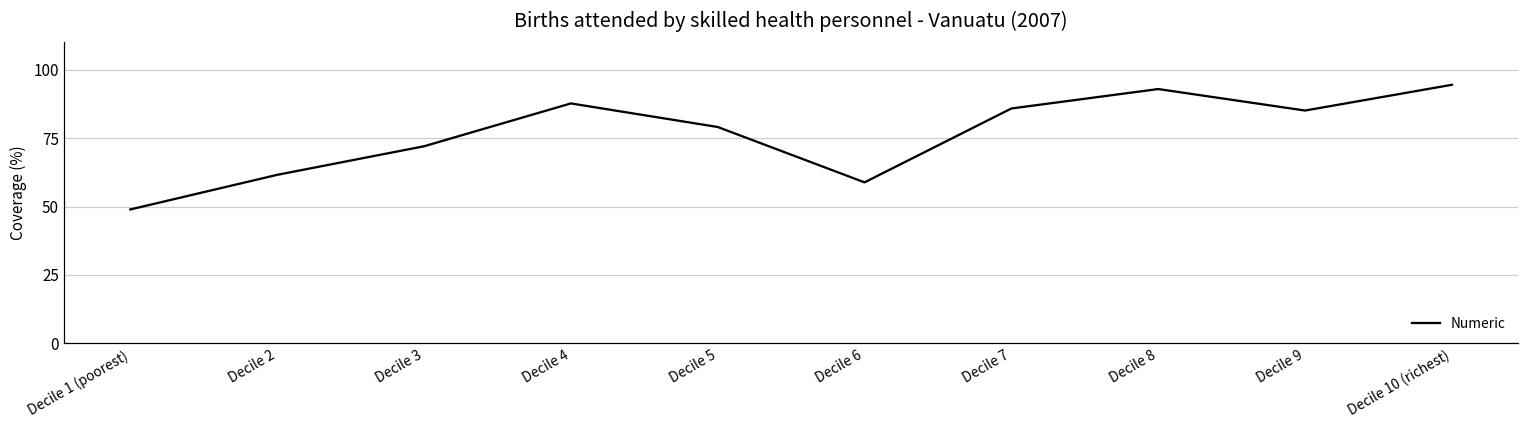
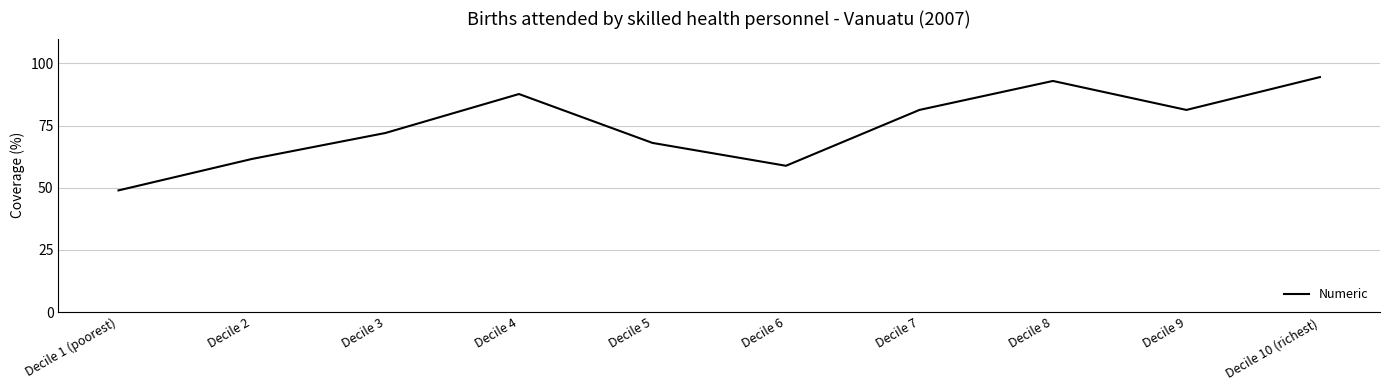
  {
    "Decile 1 (poorest)": 49,
    "Decile 2": 62,
    "Decile 3": 72,
    "Decile 4": 88,
-   "Decile 5": 79,
+   "Decile 5": 68,
    "Decile 6": 59,
-   "Decile 7": 86,
+   "Decile 7": 81,
    "Decile 8": 93,
-   "Decile 9": 85,
+   "Decile 9": 81,
    "Decile 10 (richest)": 95
  }
